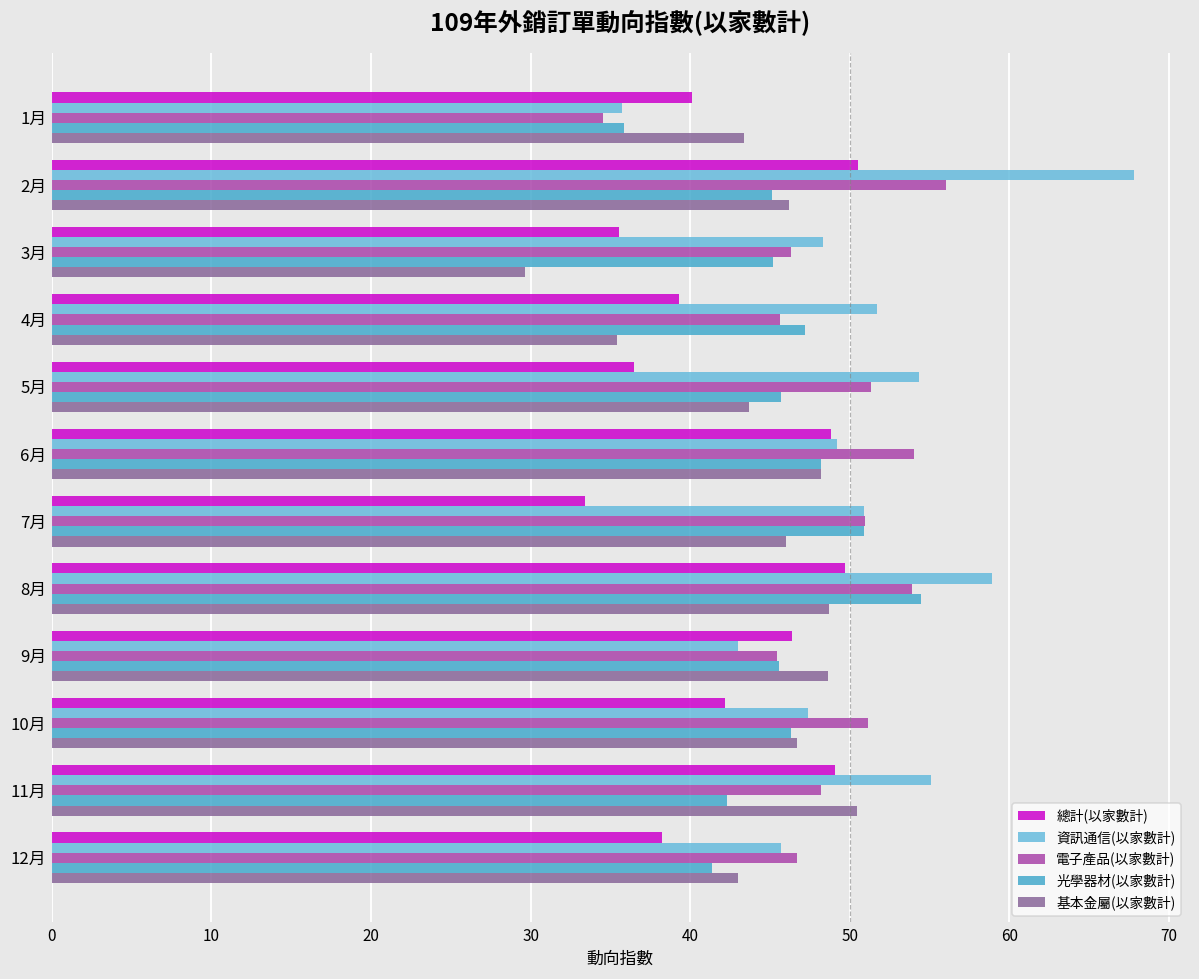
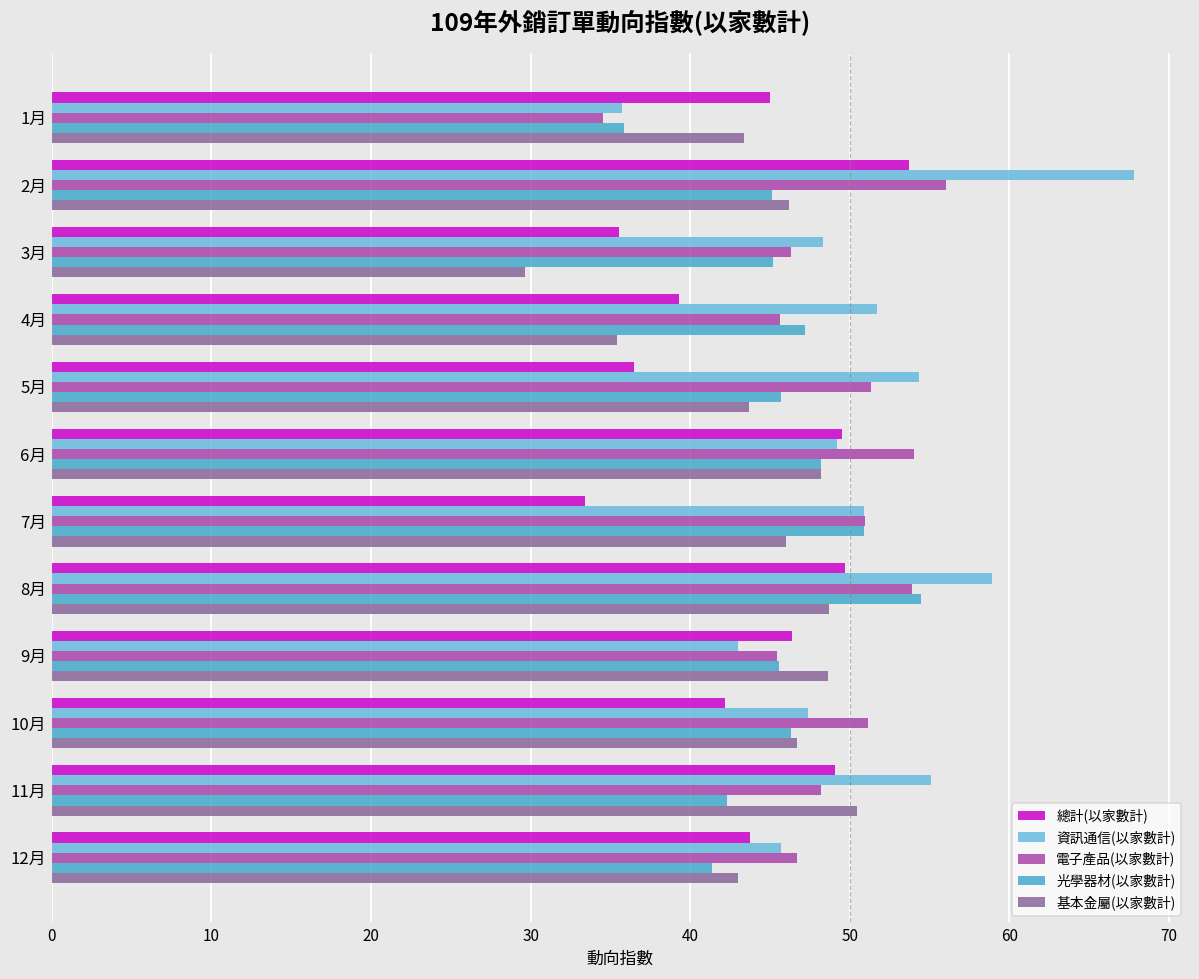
  {
    "總計(以家數計)": {
-     "1月": 40.1,
-     "2月": 50.5,
+     "1月": 45.0,
+     "2月": 53.7,
      "3月": 35.5,
      "4月": 39.3,
      "5月": 36.5,
-     "6月": 48.9,
+     "6月": 49.5,
      "7月": 33.4,
      "8月": 49.7,
      "9月": 46.4,
      "10月": 42.2,
      "11月": 49.1,
-     "12月": 38.2
+     "12月": 43.8
    }
  }
